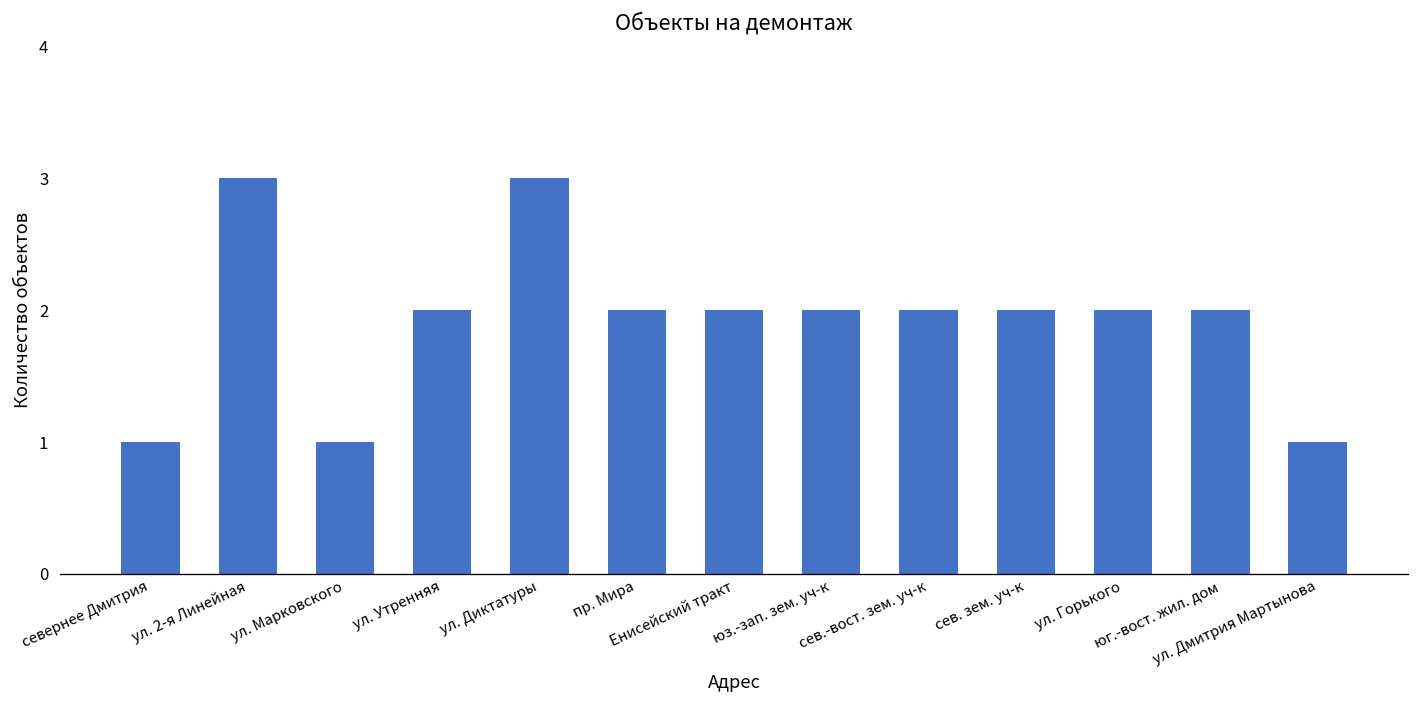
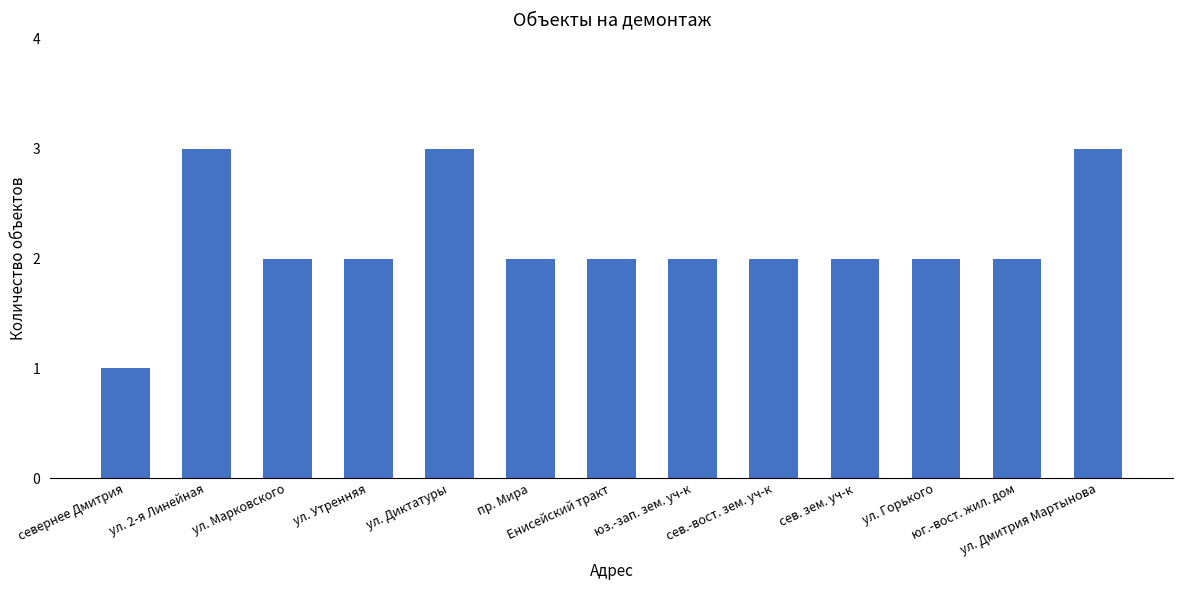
  {
    "севернее Дмитрия": 1,
    "ул. 2-я Линейная": 3,
-   "ул. Марковского": 1,
+   "ул. Марковского": 2,
    "ул. Утренняя": 2,
    "ул. Диктатуры": 3,
    "пр. Мира": 2,
    "Енисейский тракт": 2,
    "юз.-зап. зем. уч-к": 2,
    "сев.-вост. зем. уч-к": 2,
    "сев. зем. уч-к": 2,
    "ул. Горького": 2,
    "юг.-вост. жил. дом": 2,
-   "ул. Дмитрия Мартынова": 1
+   "ул. Дмитрия Мартынова": 3
  }
